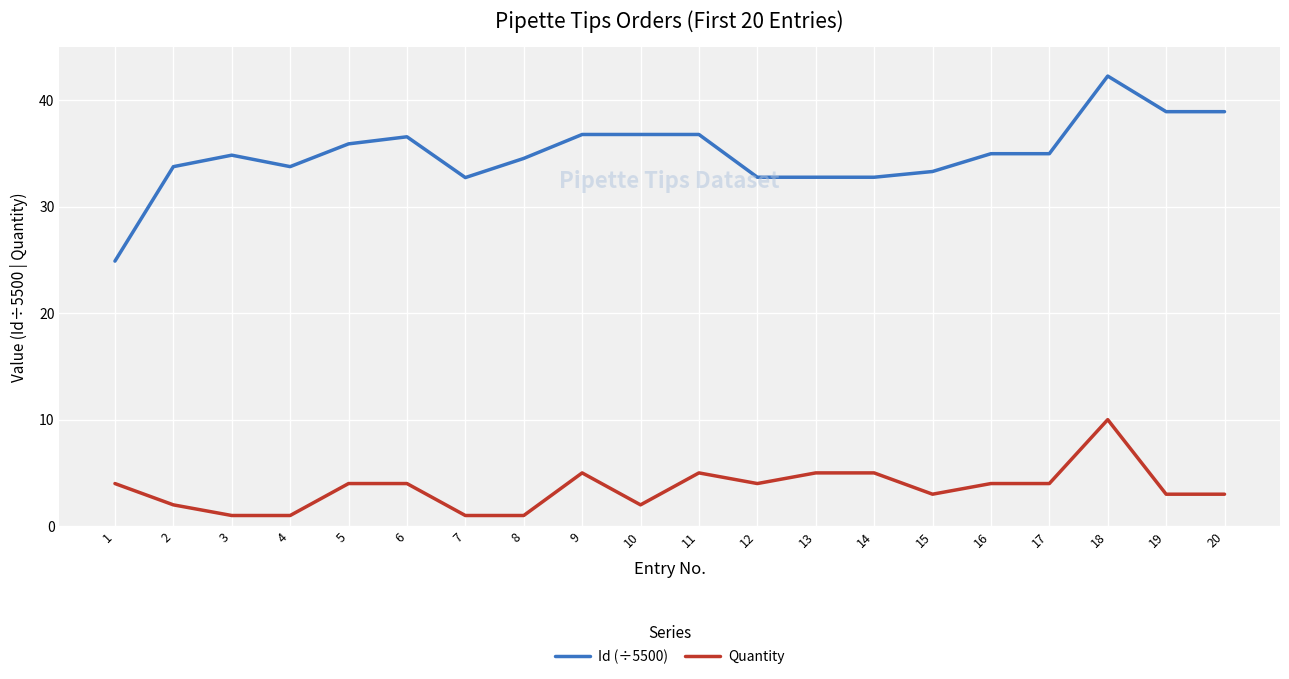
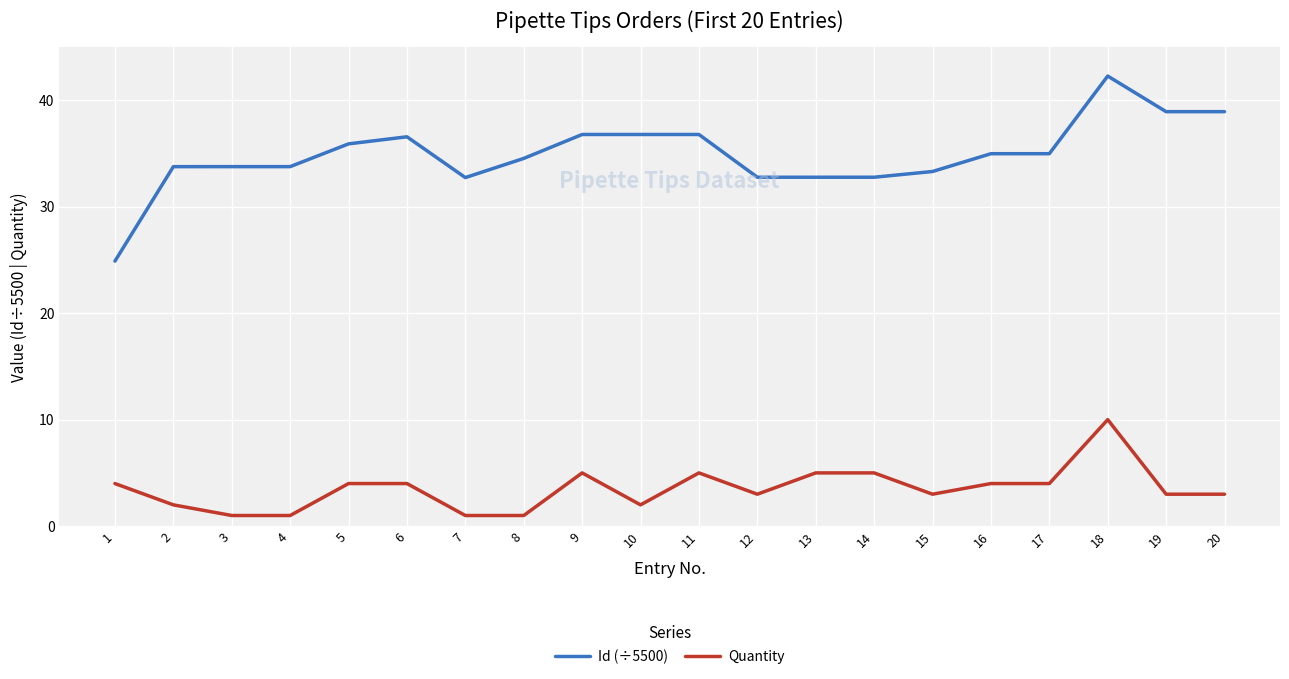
  {
    "Id (÷5500)": {
      "1": 24.9,
      "2": 33.7,
-     "3": 34.8,
+     "3": 33.8,
      "4": 33.8,
      "5": 35.9,
      "6": 36.6,
      "7": 32.7,
      "8": 34.5,
      "9": 36.8,
      "10": 36.8,
      "11": 36.8,
      "12": 32.8,
      "13": 32.8,
      "14": 32.8,
      "15": 33.3,
      "16": 35.0,
      "17": 35.0,
      "18": 42.3,
      "19": 38.9,
      "20": 38.9
    },
    "Quantity": {
      "1": 4,
      "2": 2,
      "3": 1,
      "4": 1,
      "5": 4,
      "6": 4,
      "7": 1,
      "8": 1,
      "9": 5,
      "10": 2,
      "11": 5,
-     "12": 4,
+     "12": 3,
      "13": 5,
      "14": 5,
      "15": 3,
      "16": 4,
      "17": 4,
      "18": 10,
      "19": 3,
      "20": 3
    }
  }
